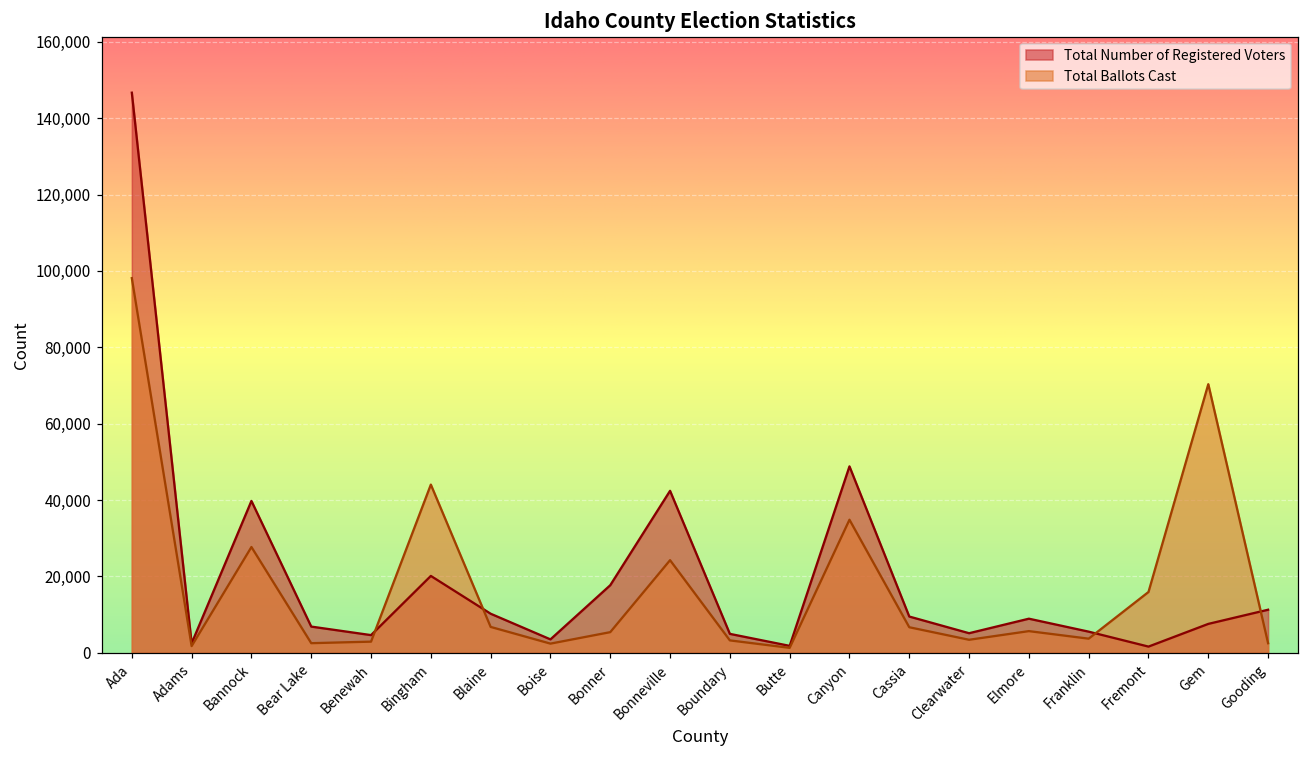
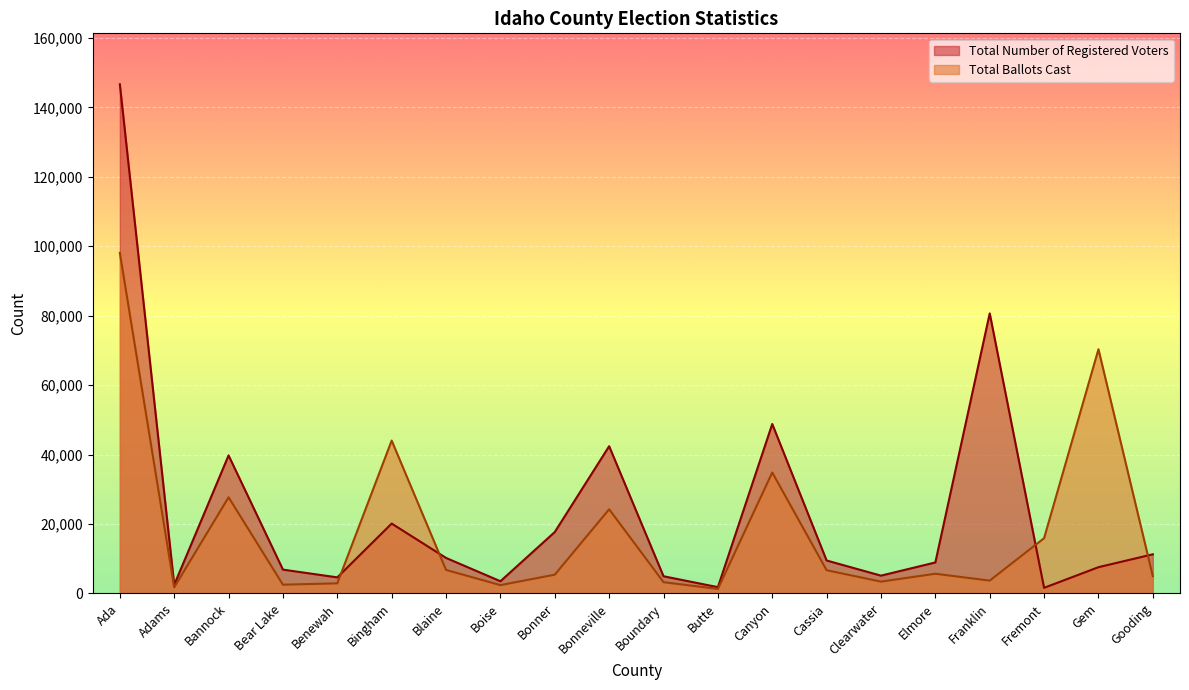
  {
    "Total Number of Registered Voters": {
      "Ada": "147,000",
      "Bannock": "40,000",
      "Bear Lake": "7,000",
      "Benewah": "5,000",
      "Bingham": "20,000",
      "Blaine": "10,000",
      "Boise": "4,000",
      "Bonner": "18,000",
      "Bonneville": "42,000",
      "Boundary": "5,000",
      "Canyon": "49,000",
      "Cassia": "9,000",
      "Clearwater": "5,000",
      "Elmore": "9,000",
-     "Franklin": "6,000",
+     "Franklin": "81,000",
      "Fremont": "2,000",
      "Gem": "8,000",
      "Gooding": "11,000"
    },
    "Total Ballots Cast": {
      "Ada": "98,000",
      "Bannock": "28,000",
      "Bear Lake": "3,000",
      "Benewah": "3,000",
      "Bingham": "44,000",
      "Blaine": "7,000",
      "Boise": "2,000",
      "Bonner": "5,000",
      "Bonneville": "24,000",
      "Boundary": "3,000",
      "Canyon": "35,000",
      "Cassia": "7,000",
      "Clearwater": "3,000",
      "Elmore": "6,000",
      "Franklin": "4,000",
      "Fremont": "16,000",
      "Gem": "70,000",
-     "Gooding": "3,000"
+     "Gooding": "5,000"
    }
  }
